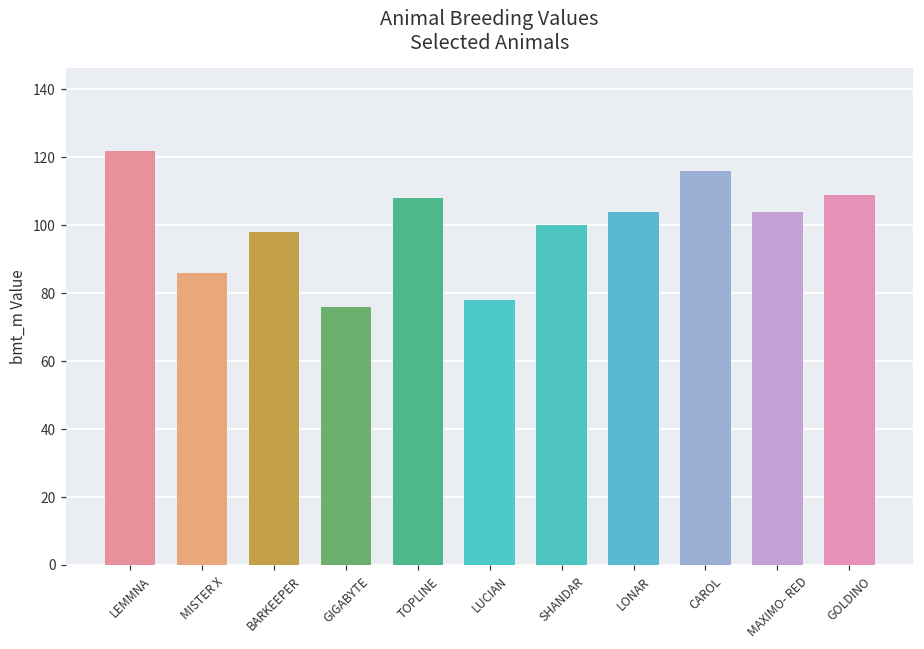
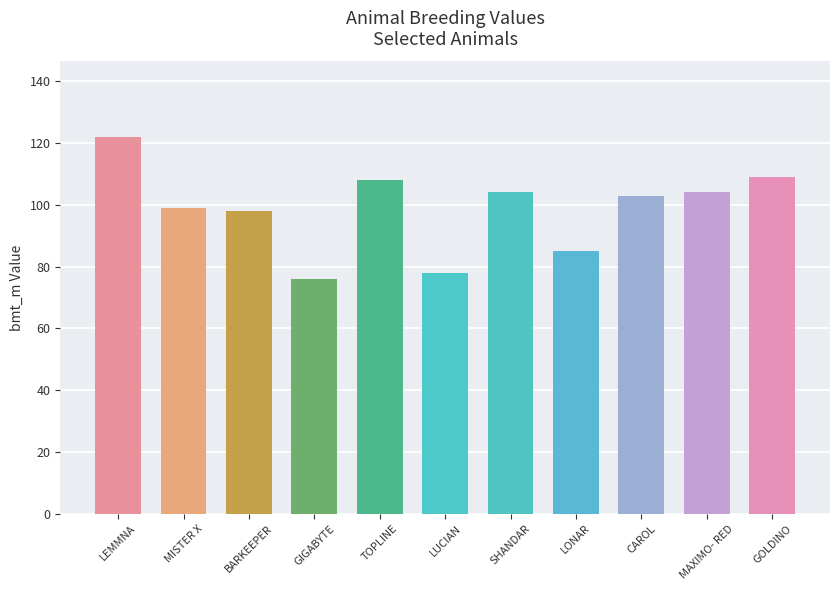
  {
    "LEMMNA": 122,
-   "MISTER X": 86,
+   "MISTER X": 99,
    "BARKEEPER": 98,
    "GIGABYTE": 76,
    "TOPLINE": 108,
    "LUCIAN": 78,
-   "SHANDAR": 100,
-   "LONAR": 104,
-   "CAROL": 116,
+   "SHANDAR": 104,
+   "LONAR": 85,
+   "CAROL": 103,
    "MAXIMO- RED": 104,
    "GOLDINO": 109
  }
